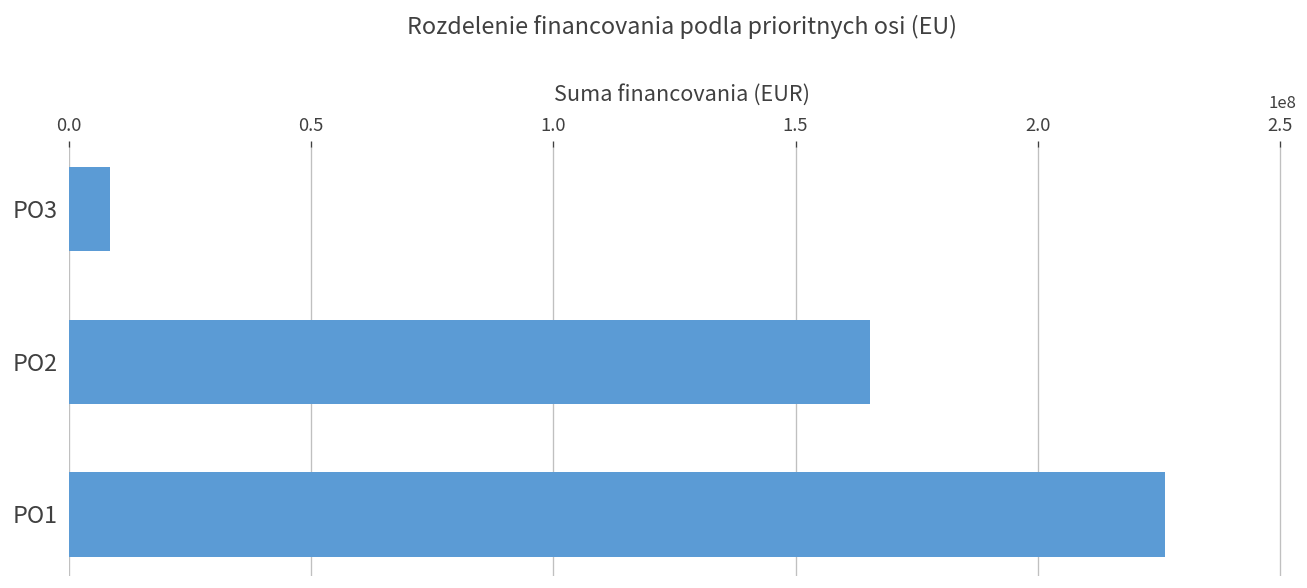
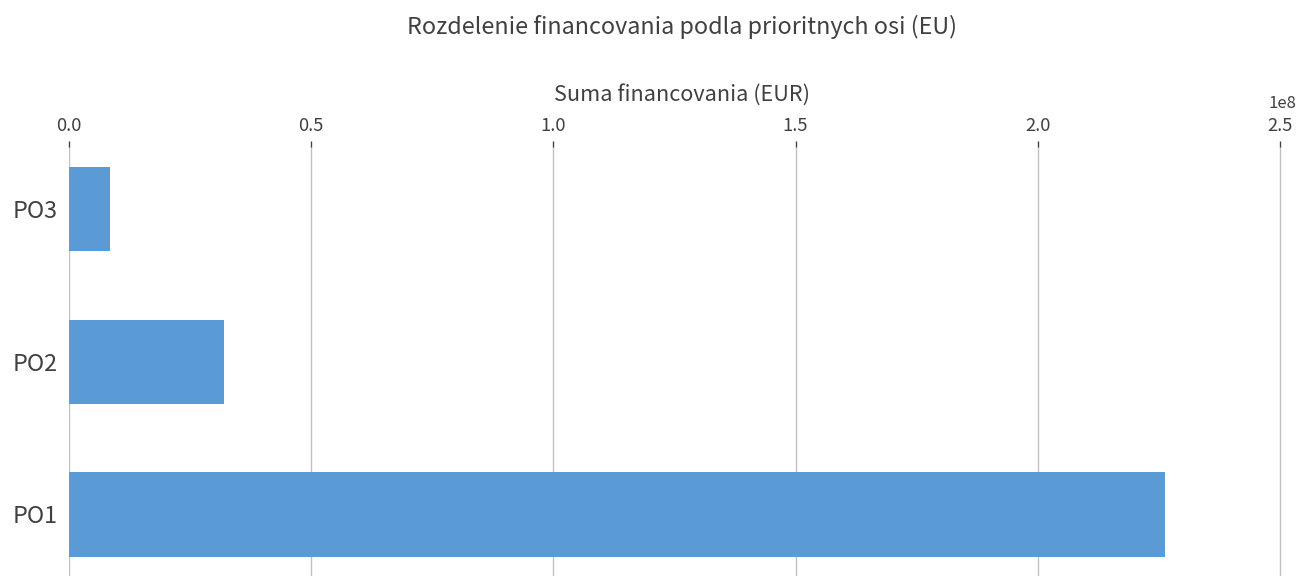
  {
    "PO3": 8000000,
-   "PO2": 165000000,
+   "PO2": 32000000,
    "PO1": 226000000
  }
